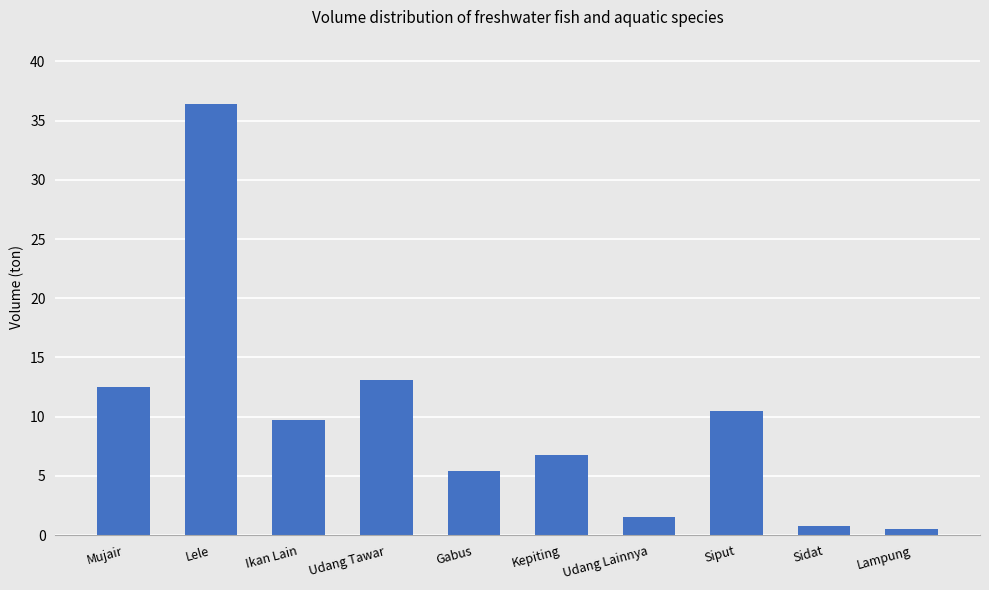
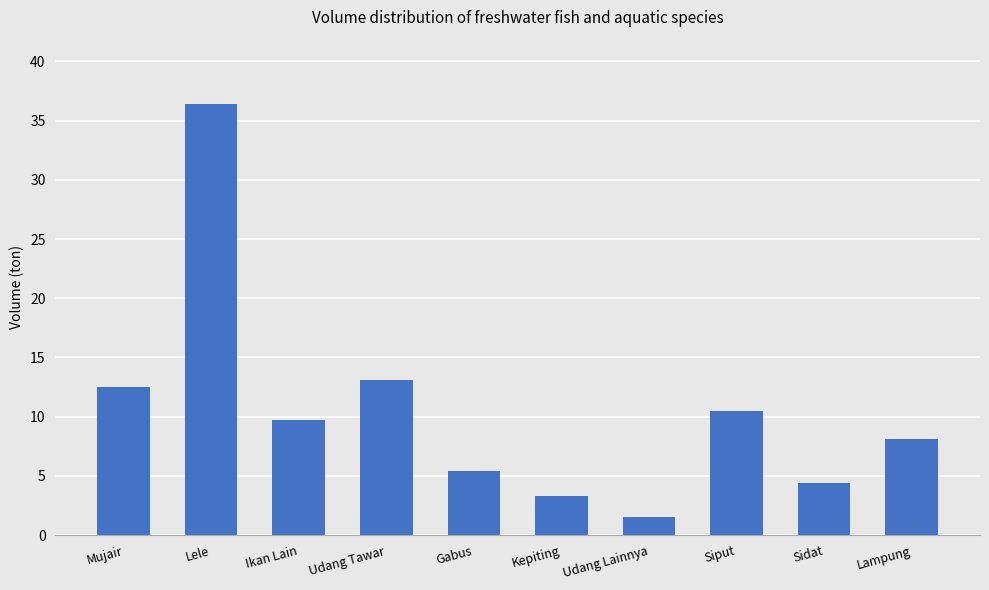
  {
    "Mujair": 12.5,
    "Lele": 36.4,
    "Ikan Lain": 9.8,
    "Udang Tawar": 13.1,
    "Gabus": 5.5,
-   "Kepiting": 6.8,
+   "Kepiting": 3.3,
    "Udang Lainnya": 1.5,
    "Siput": 10.5,
-   "Sidat": 0.8,
-   "Lampung": 0.5
+   "Sidat": 4.4,
+   "Lampung": 8.1
  }
